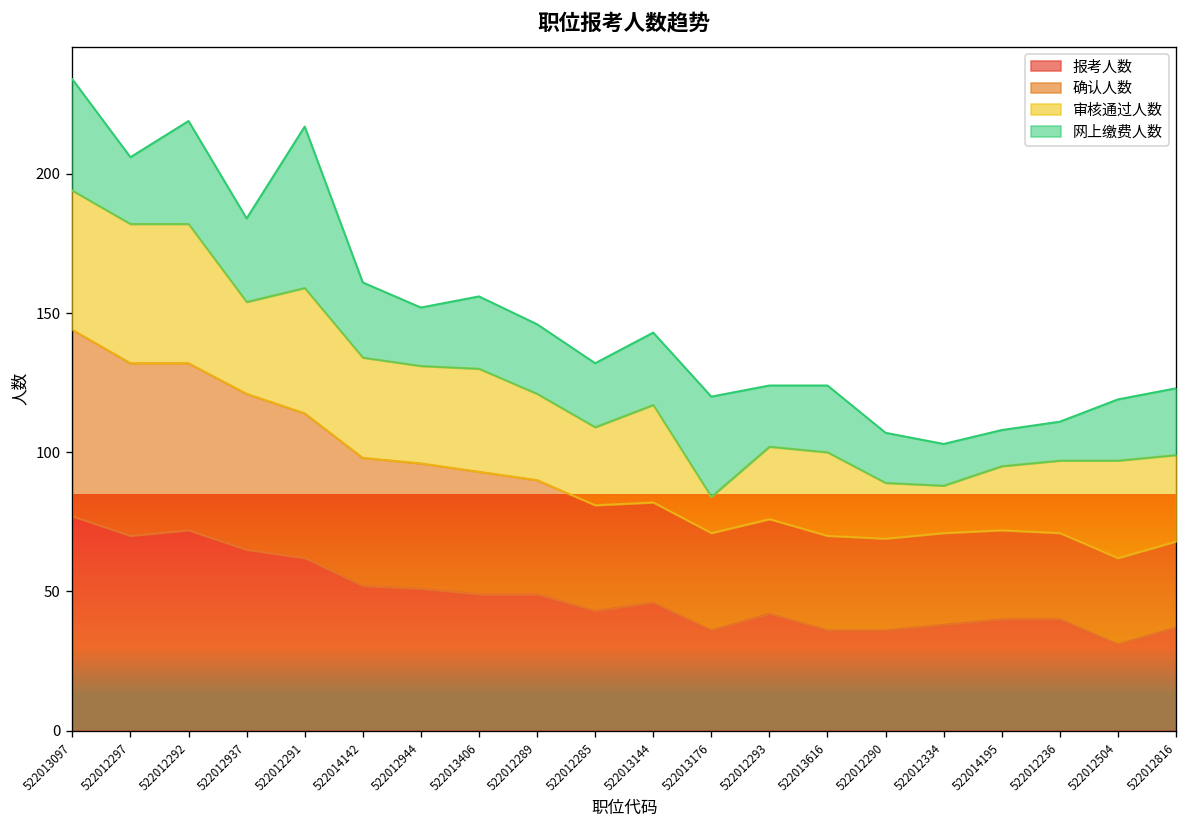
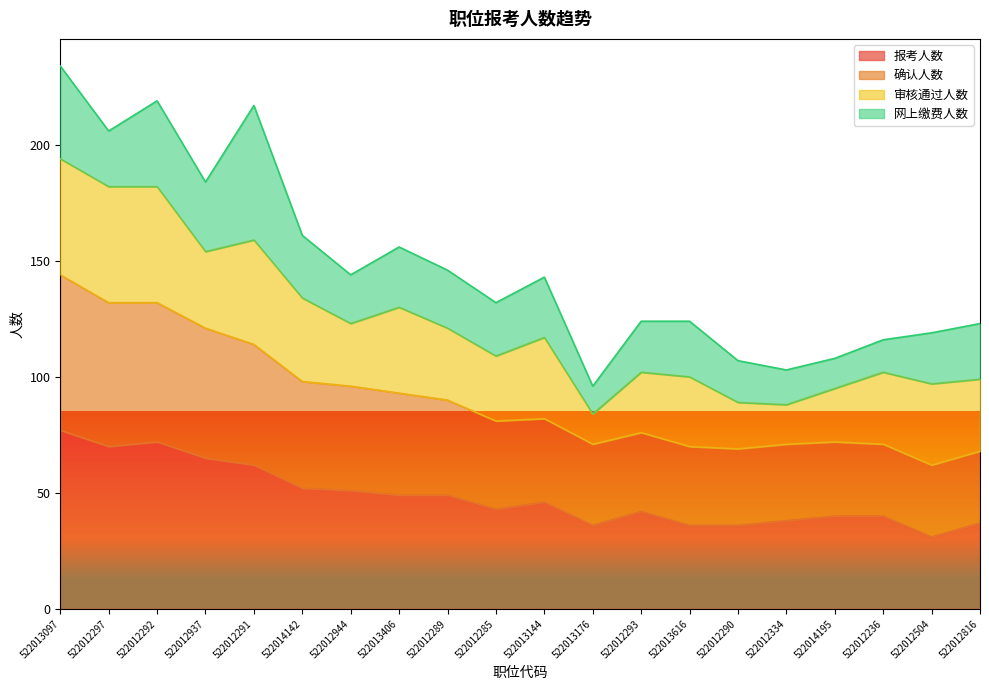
  {
    "审核通过人数": {
      "522013097": 50,
      "522012297": 50,
      "522012292": 50,
      "522012937": 33,
      "522012291": 45,
      "522014142": 36,
-     "522012944": 35,
+     "522012944": 27,
      "522013406": 37,
      "522012289": 31,
      "522012285": 28,
      "522013144": 35,
      "522013176": 13,
      "522012293": 26,
      "522013616": 30,
      "522012290": 20,
      "522012334": 17,
      "522014195": 23,
-     "522012236": 26,
+     "522012236": 31,
      "522012504": 35,
      "522012816": 31
    },
    "网上缴费人数": {
      "522013097": 40,
      "522012297": 24,
      "522012292": 37,
      "522012937": 30,
      "522012291": 58,
      "522014142": 27,
      "522012944": 21,
      "522013406": 26,
      "522012289": 25,
      "522012285": 23,
      "522013144": 26,
-     "522013176": 36,
+     "522013176": 12,
      "522012293": 22,
      "522013616": 24,
      "522012290": 18,
      "522012334": 15,
      "522014195": 13,
      "522012236": 14,
      "522012504": 22,
      "522012816": 24
    }
  }
